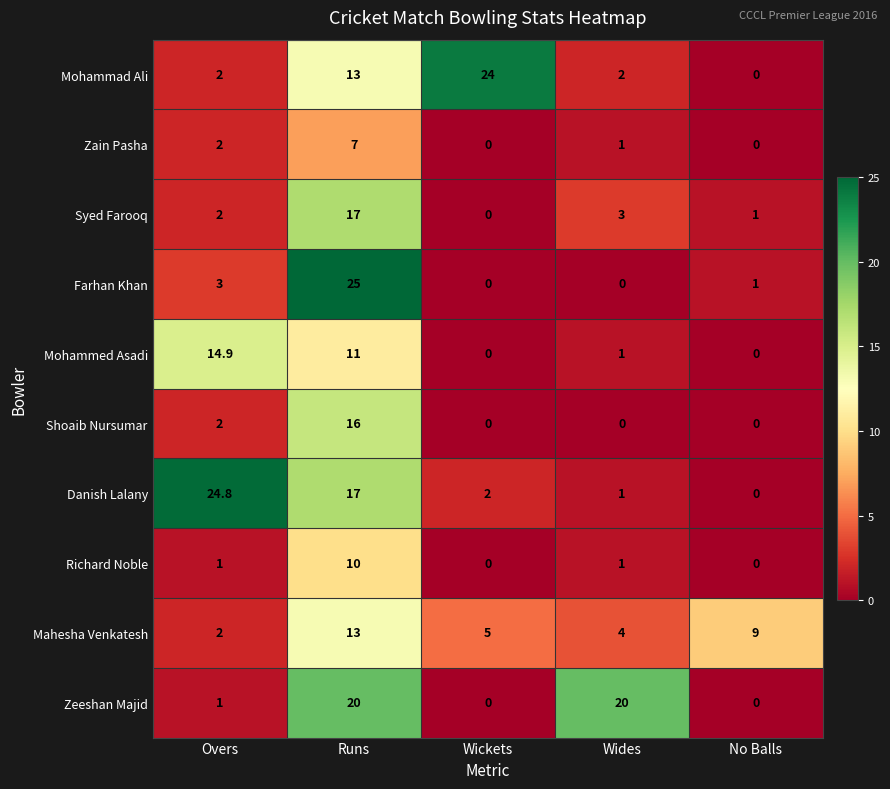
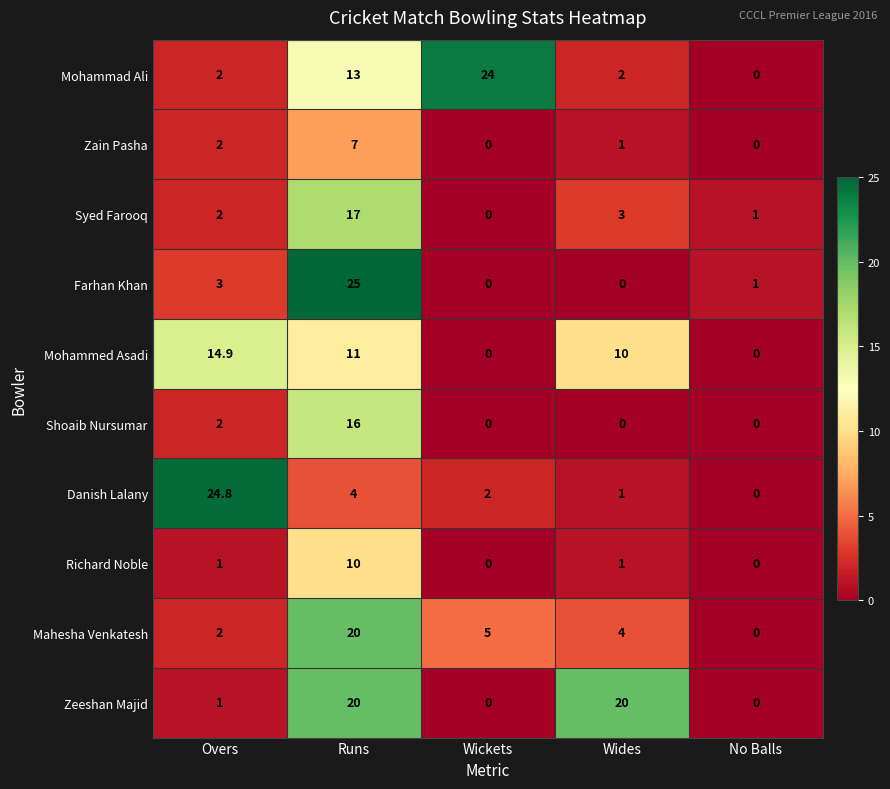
  {
    "Mohammad Ali": {
      "Overs": 2,
      "Runs": 13,
      "Wickets": 24,
      "Wides": 2,
      "No Balls": 0
    },
    "Zain Pasha": {
      "Overs": 2,
      "Runs": 7,
      "Wickets": 0,
      "Wides": 1,
      "No Balls": 0
    },
    "Syed Farooq": {
      "Overs": 2,
      "Runs": 17,
      "Wickets": 0,
      "Wides": 3,
      "No Balls": 1
    },
    "Farhan Khan": {
      "Overs": 3,
      "Runs": 25,
      "Wickets": 0,
      "Wides": 0,
      "No Balls": 1
    },
    "Mohammed Asadi": {
      "Overs": 14.9,
      "Runs": 11,
      "Wickets": 0,
-     "Wides": 1,
+     "Wides": 10,
      "No Balls": 0
    },
    "Shoaib Nursumar": {
      "Overs": 2,
      "Runs": 16,
      "Wickets": 0,
      "Wides": 0,
      "No Balls": 0
    },
    "Danish Lalany": {
      "Overs": 24.8,
-     "Runs": 17,
+     "Runs": 4,
      "Wickets": 2,
      "Wides": 1,
      "No Balls": 0
    },
    "Richard Noble": {
      "Overs": 1,
      "Runs": 10,
      "Wickets": 0,
      "Wides": 1,
      "No Balls": 0
    },
    "Mahesha Venkatesh": {
      "Overs": 2,
-     "Runs": 13,
+     "Runs": 20,
      "Wickets": 5,
      "Wides": 4,
-     "No Balls": 9
+     "No Balls": 0
    },
    "Zeeshan Majid": {
      "Overs": 1,
      "Runs": 20,
      "Wickets": 0,
      "Wides": 20,
      "No Balls": 0
    }
  }
